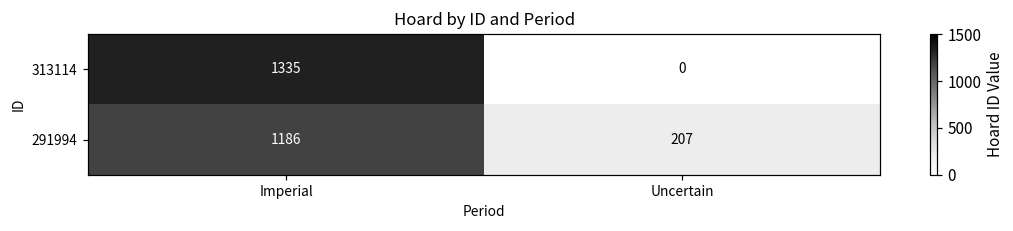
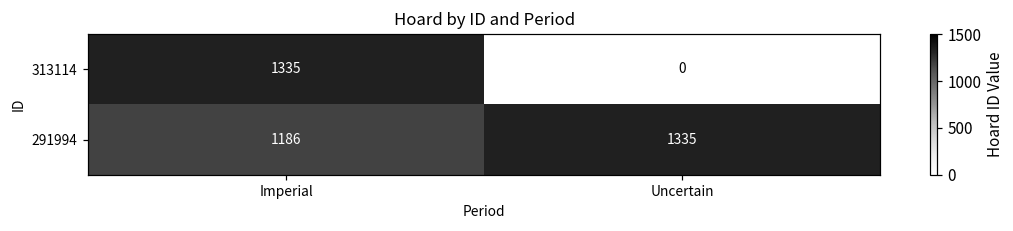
  {
    "313114": {
      "Imperial": 1335,
      "Uncertain": 0
    },
    "291994": {
      "Imperial": 1186,
-     "Uncertain": 207
+     "Uncertain": 1335
    }
  }
